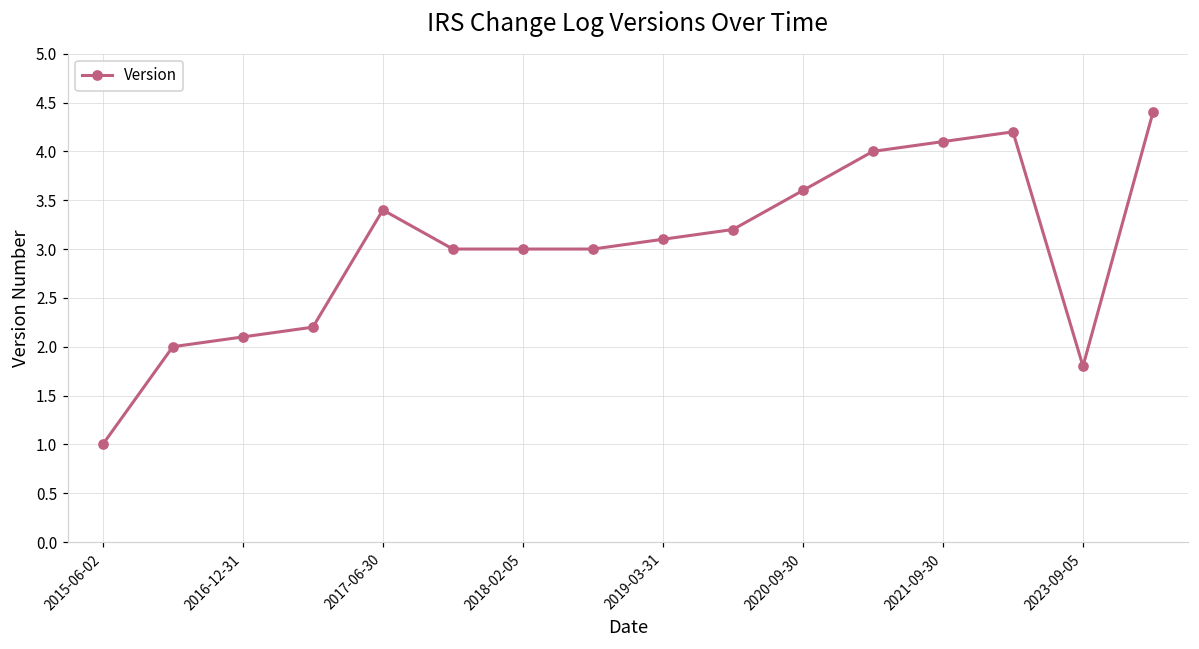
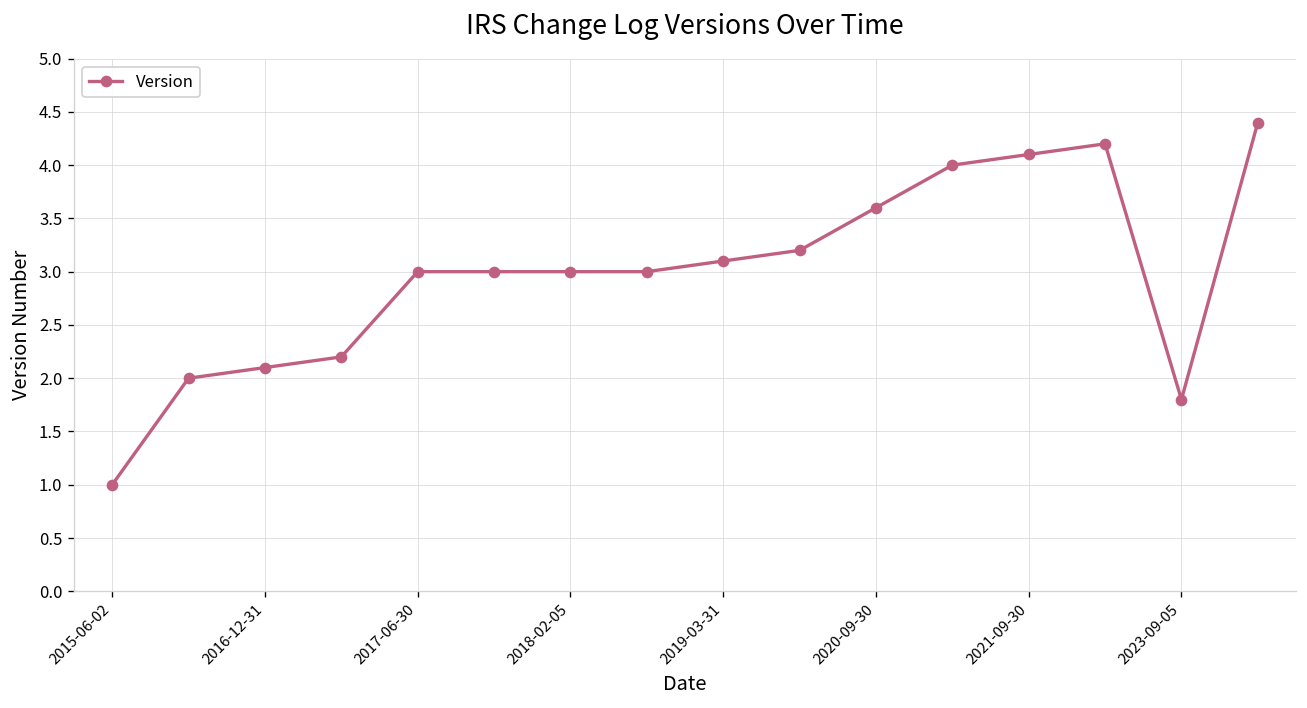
  {
    "2015-06-02": 1.0,
    "2016-12-31": 2.1,
-   "2017-06-30": 3.4,
+   "2017-06-30": 3.0,
    "2018-02-05": 3.0,
    "2019-03-31": 3.1,
    "2020-09-30": 3.6,
    "2023-09-05": 1.8
  }
